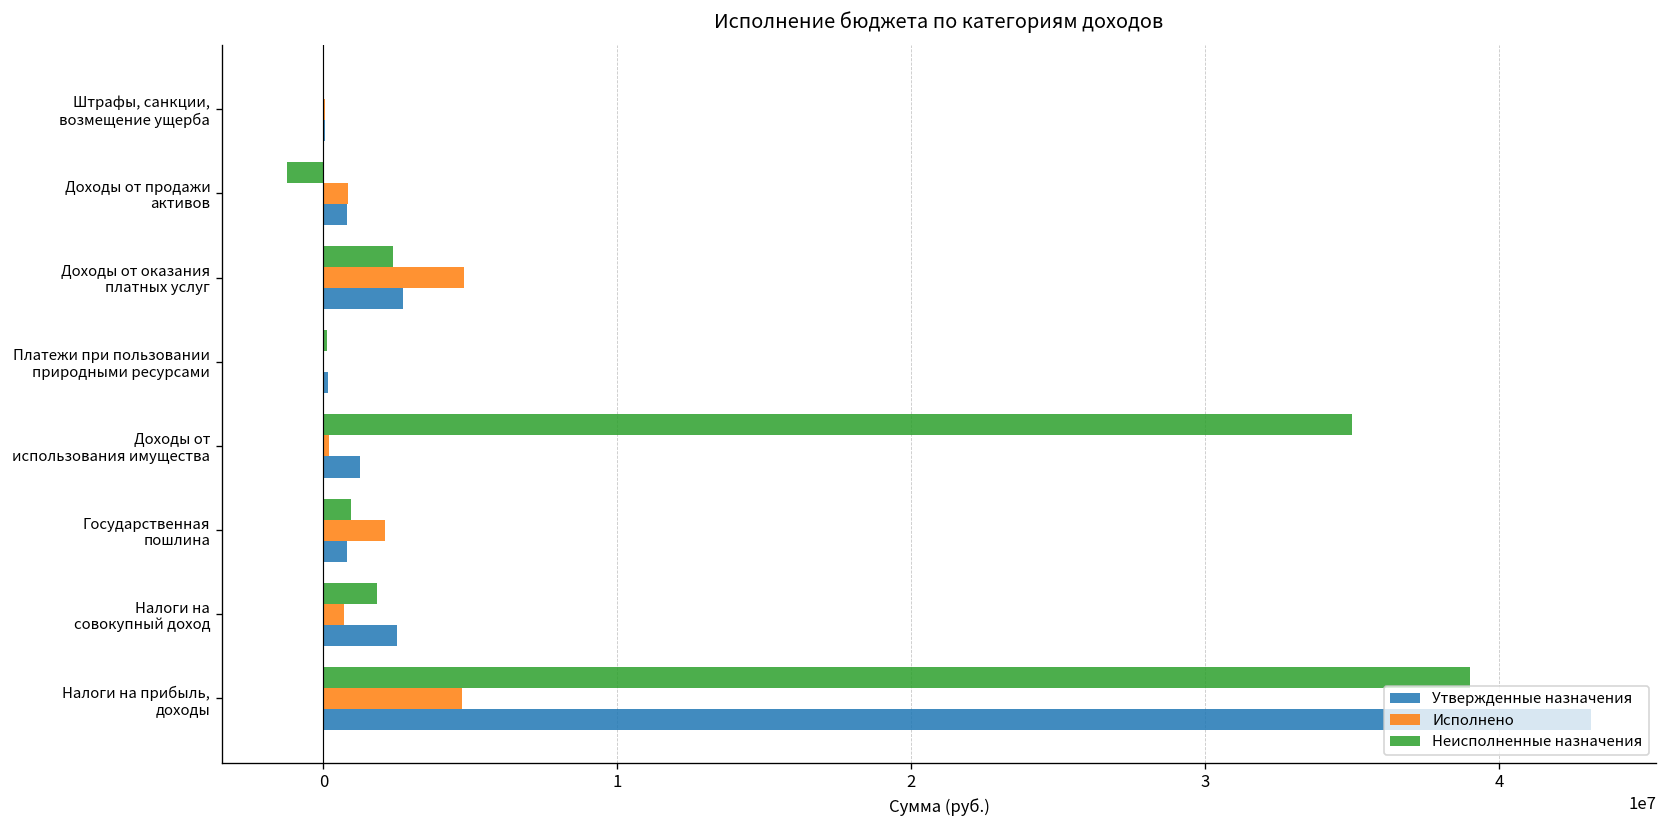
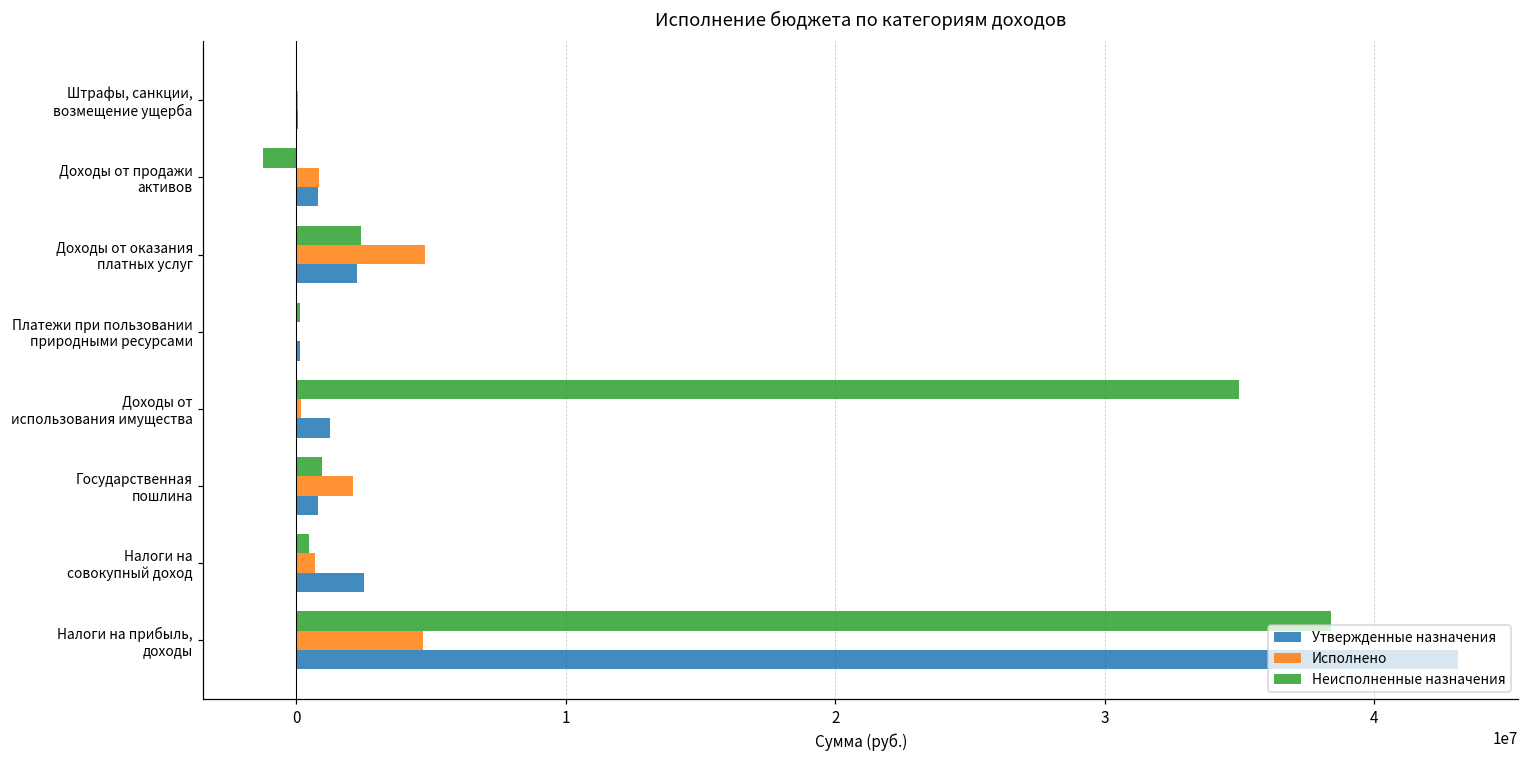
  {
    "Утвержденные назначения": {
      "Доходы от продажи активов": 800000,
-     "Доходы от оказания платных услуг": 2700000,
+     "Доходы от оказания платных услуг": 2300000,
      "Платежи при пользовании природными ресурсами": 100000,
      "Доходы от использования имущества": 1300000,
      "Государственная пошлина": 800000,
      "Налоги на совокупный доход": 2500000
    },
    "Исполнено": {
      "Доходы от продажи активов": 800000,
      "Доходы от оказания платных услуг": 4800000,
      "Доходы от использования имущества": 200000,
      "Государственная пошлина": 2100000,
      "Налоги на совокупный доход": 700000,
      "Налоги на прибыль, доходы": 4700000
    },
    "Неисполненные назначения": {
      "Доходы от продажи активов": -1200000,
      "Доходы от оказания платных услуг": 2400000,
      "Платежи при пользовании природными ресурсами": 100000,
      "Доходы от использования имущества": 35000000,
      "Государственная пошлина": 900000,
-     "Налоги на совокупный доход": 1800000,
-     "Налоги на прибыль, доходы": 39000000
+     "Налоги на совокупный доход": 500000,
+     "Налоги на прибыль, доходы": 38400000
    }
  }
